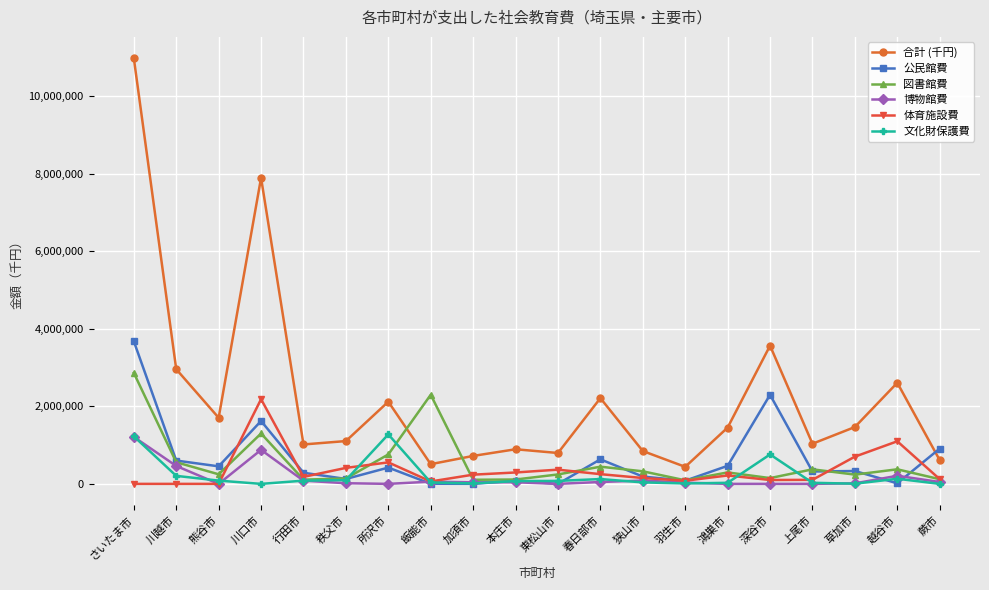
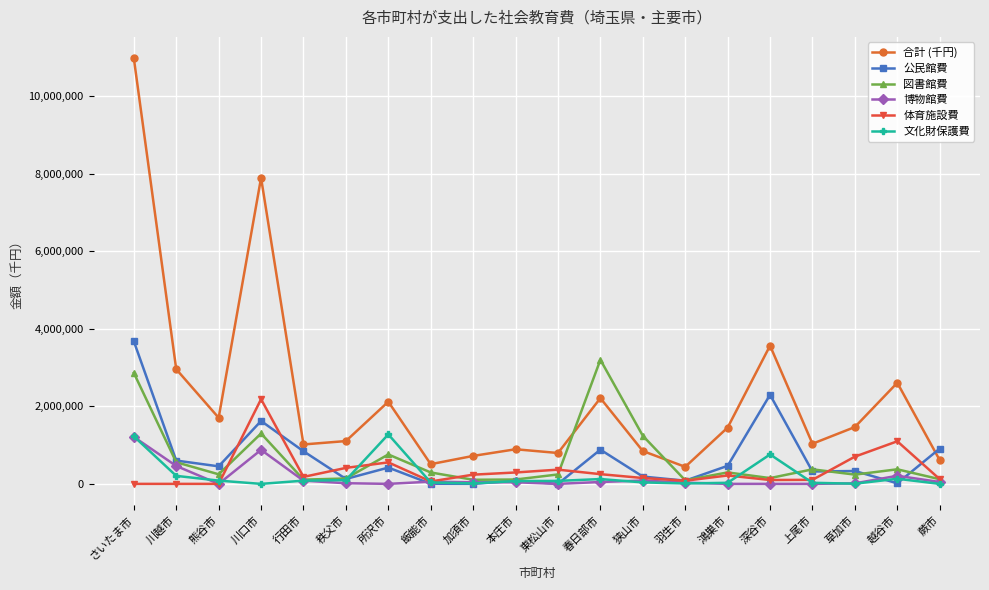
  {
    "公民館費": {
      "さいたま市": "3,700,000",
      "熊谷市": "500,000",
      "川口市": "1,600,000",
-     "行田市": "300,000",
+     "行田市": "800,000",
      "所沢市": "400,000",
-     "春日部市": "600,000",
+     "春日部市": "900,000",
      "鴻巣市": "500,000",
      "深谷市": "2,300,000",
      "草加市": "300,000",
      "越谷市": "0",
      "蕨市": "900,000"
    },
    "図書館費": {
      "さいたま市": "2,900,000",
      "熊谷市": "200,000",
      "川口市": "1,300,000",
      "所沢市": "800,000",
-     "飯能市": "2,300,000",
+     "飯能市": "300,000",
      "東松山市": "200,000",
-     "春日部市": "400,000",
-     "狭山市": "300,000",
+     "春日部市": "3,200,000",
+     "狭山市": "1,200,000",
      "鴻巣市": "300,000",
      "草加市": "200,000",
      "越谷市": "400,000"
    },
    "博物館費": {
      "川越市": "500,000",
      "川口市": "900,000",
      "秩父市": "0",
      "所沢市": "0",
      "春日部市": "0",
      "深谷市": "0",
      "越谷市": "200,000"
    },
    "文化財保護費": {
      "川越市": "200,000",
      "熊谷市": "100,000",
      "川口市": "0",
      "所沢市": "1,300,000",
      "東松山市": "100,000",
      "春日部市": "100,000",
      "深谷市": "800,000",
      "越谷市": "100,000"
    }
  }
